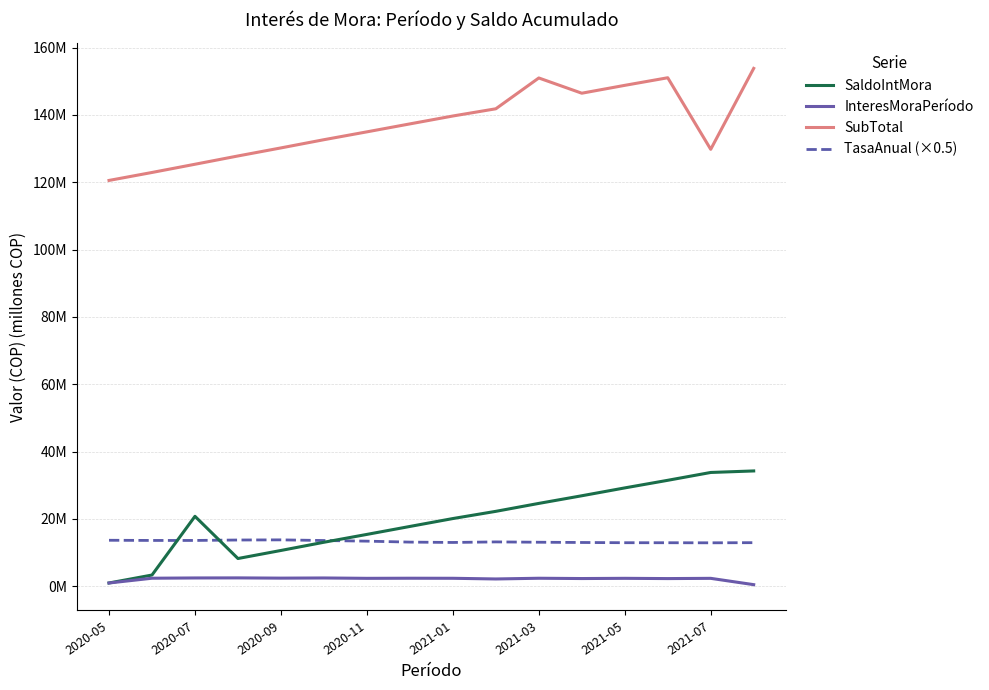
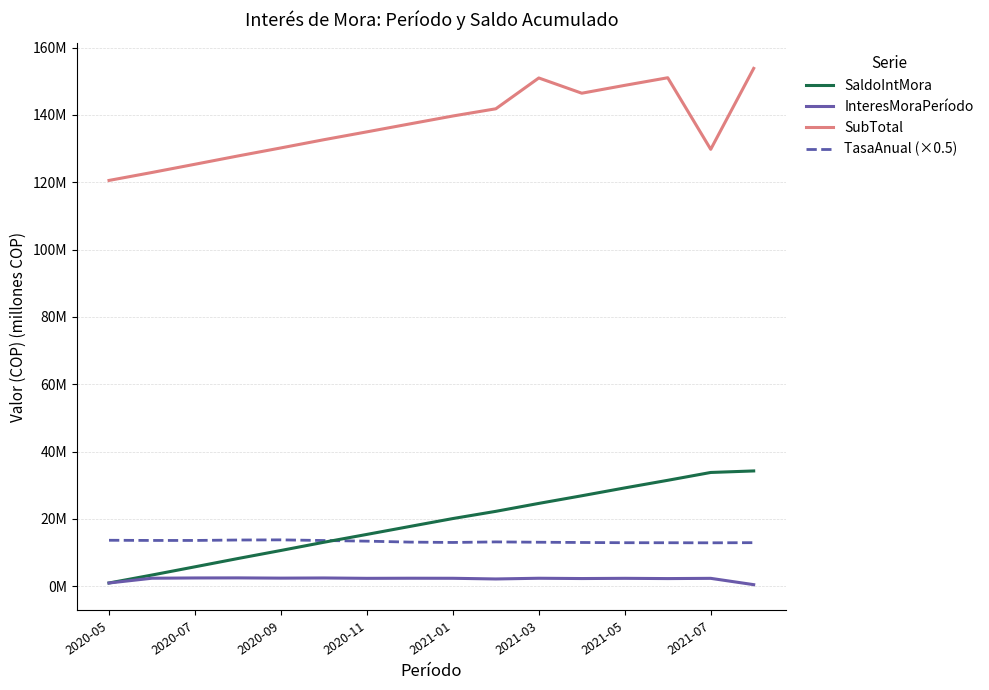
  {
    "SaldoIntMora": {
-     "2020-07": 21000000,
+     "2020-07": 6000000,
      "2020-09": 11000000,
      "2020-11": 15000000,
      "2021-01": 20000000,
      "2021-03": 25000000,
      "2021-05": 29000000,
      "2021-07": 34000000
    },
    "SubTotal": {
      "2020-05": 121000000,
      "2020-07": 125000000,
      "2020-09": 130000000,
      "2020-11": 135000000,
      "2021-01": 140000000,
      "2021-03": 151000000,
      "2021-05": 149000000,
      "2021-07": 130000000
    }
  }
